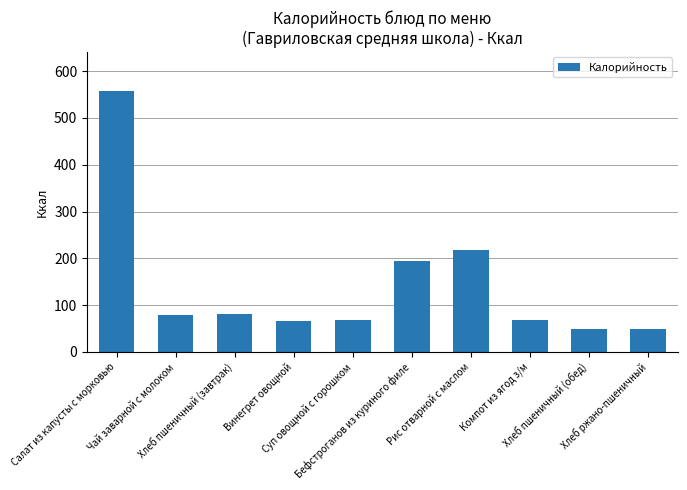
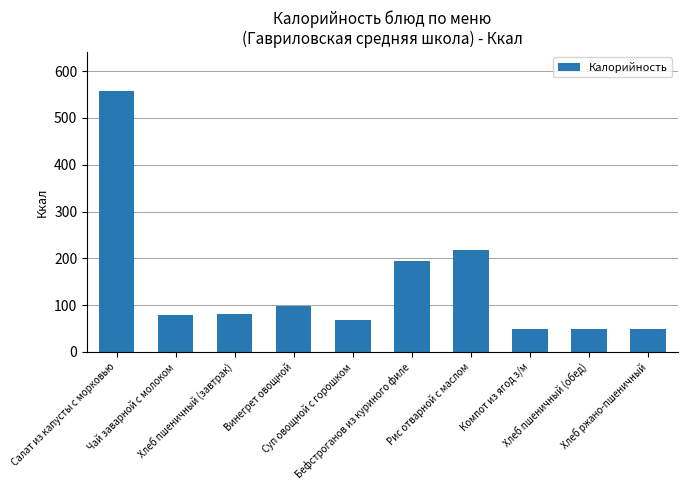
  {
    "Салат из капусты с морковью": 560,
    "Чай заварной с молоком": 80,
    "Хлеб пшеничный (завтрак)": 80,
-   "Винегрет овощной": 70,
+   "Винегрет овощной": 100,
    "Суп овощной с горошком": 70,
    "Бефстроганов из куриного филе": 190,
    "Рис отварной с маслом": 220,
-   "Компот из ягод з/м": 70,
+   "Компот из ягод з/м": 50,
    "Хлеб пшеничный (обед)": 50,
    "Хлеб ржано-пшеничный": 50
  }
